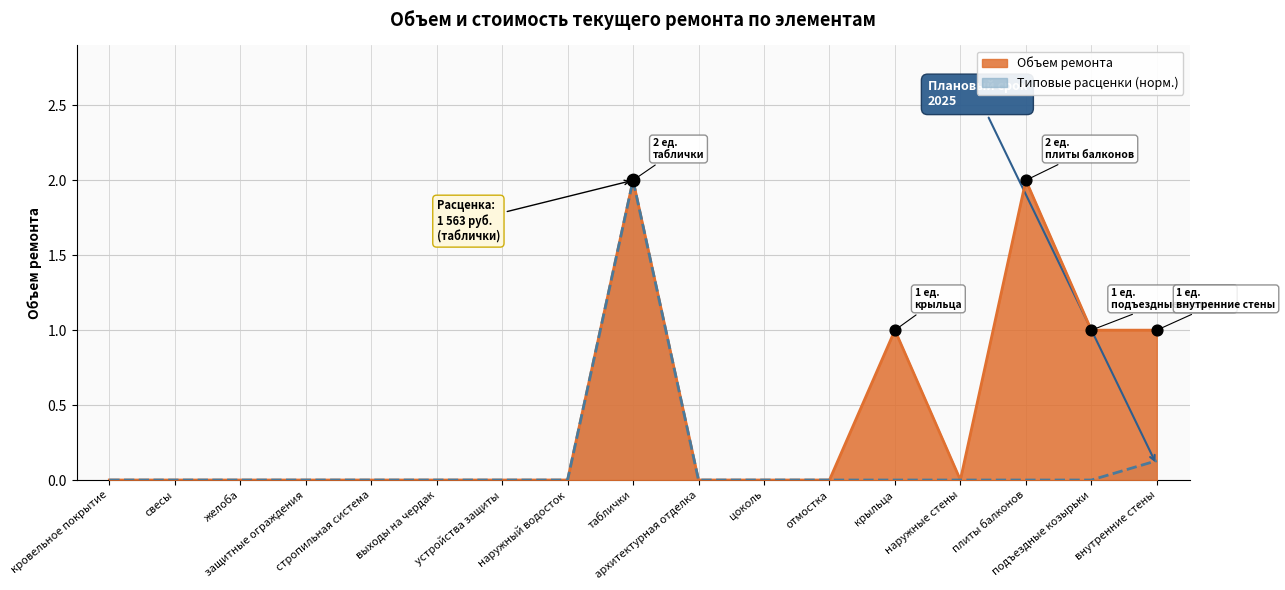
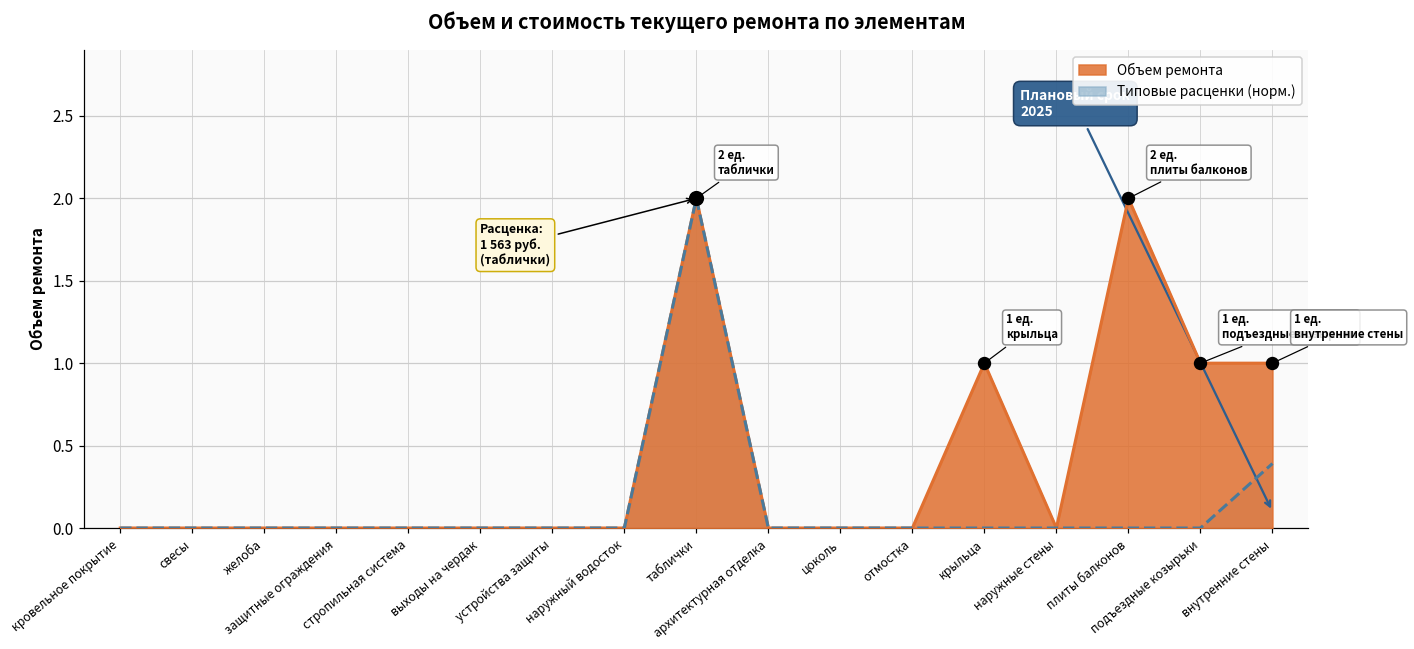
  {
    "Типовые расценки (норм.)": {
      "крыльца": 0.00,
      "плиты балконов": 0.00,
      "подъездные козырьки": 0.00,
-     "внутренние стены": 0.13
+     "внутренние стены": 0.39
    }
  }
